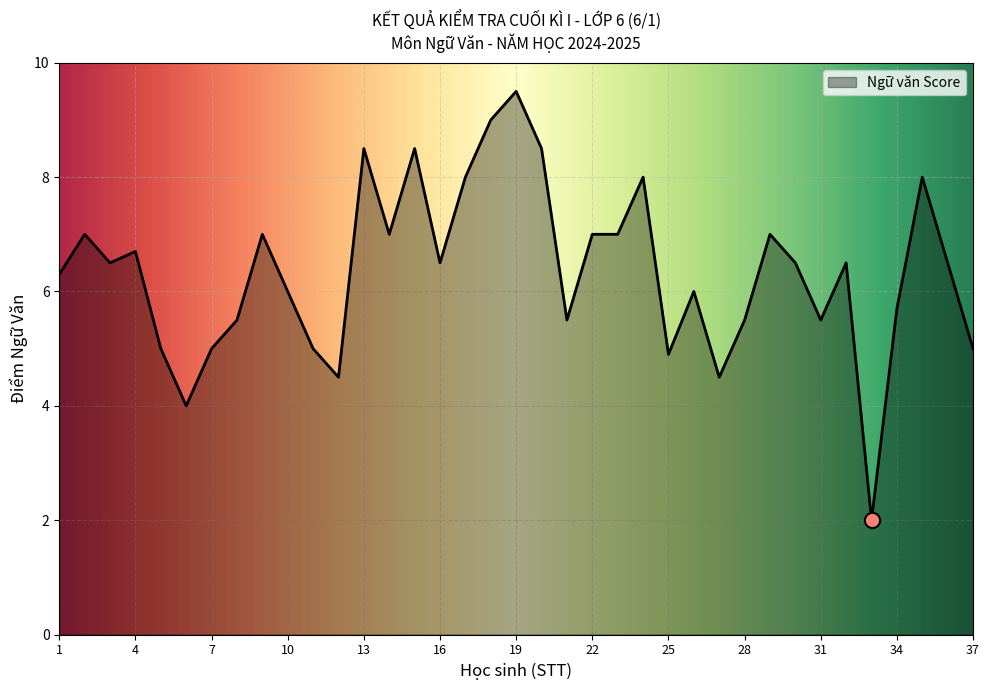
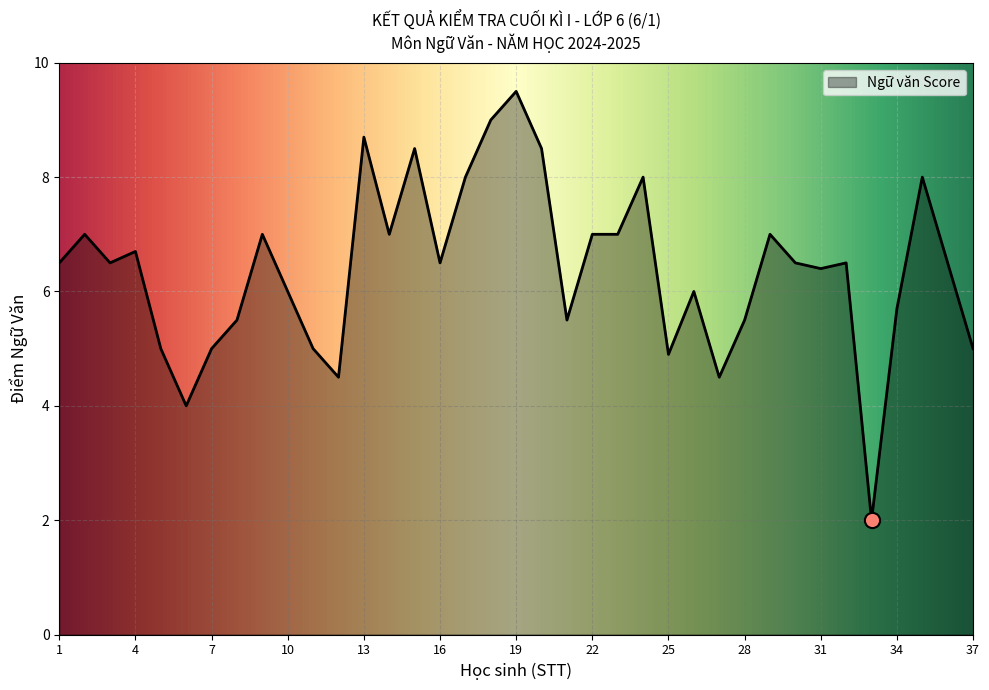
  {
    "Ngữ văn Score": {
-     "1": 6.3,
+     "1": 6.5,
      "4": 6.7,
      "7": 5.0,
      "10": 6.0,
-     "13": 8.5,
+     "13": 8.7,
      "16": 6.5,
      "19": 9.5,
      "22": 7.0,
      "25": 4.9,
      "28": 5.5,
-     "31": 5.5,
+     "31": 6.4,
      "34": 5.7,
      "37": 5.0
    }
  }
